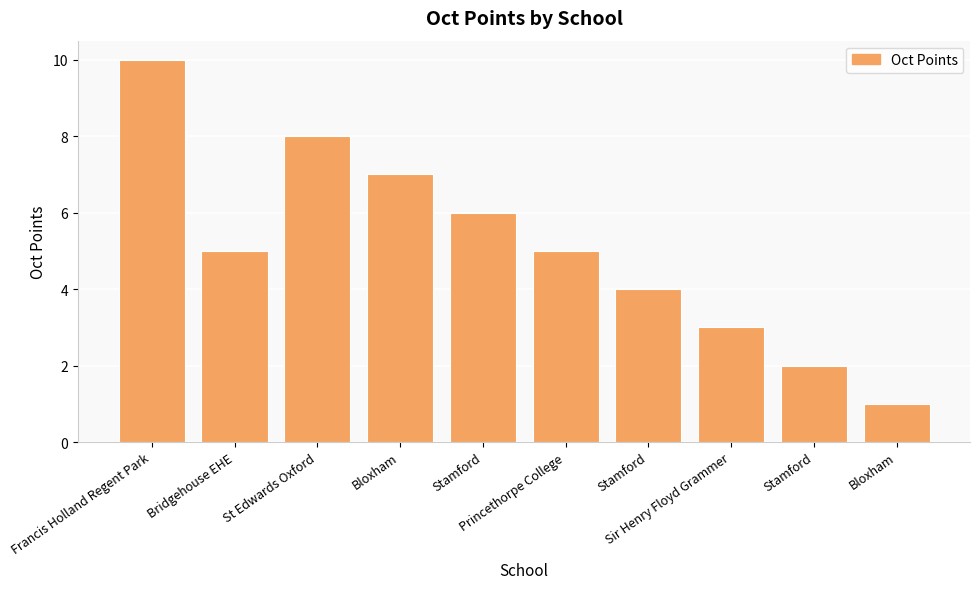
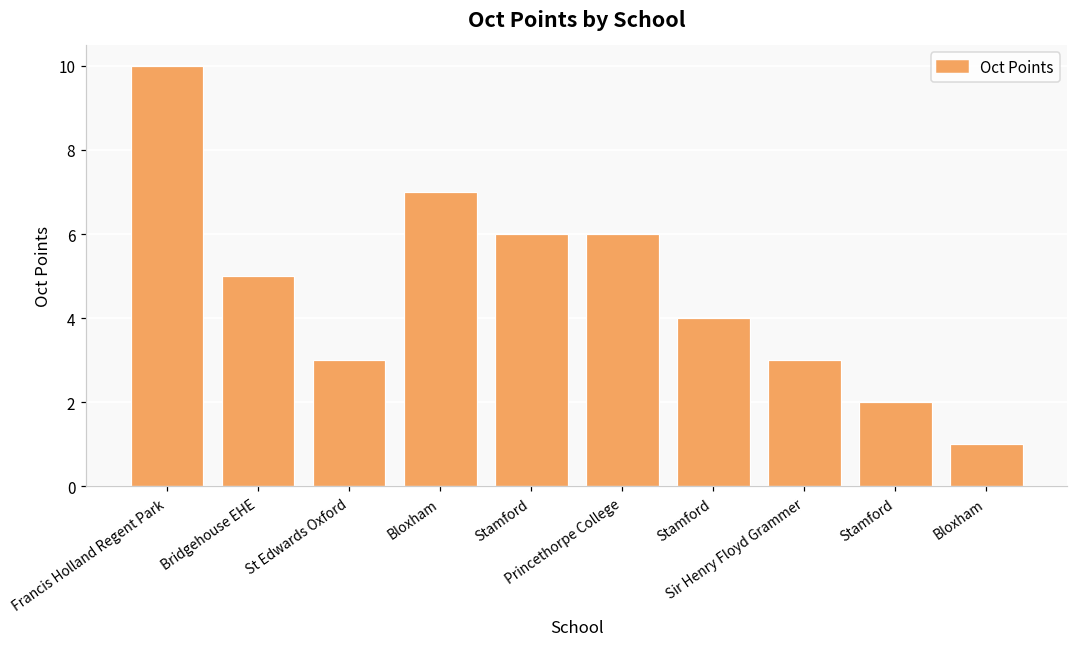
  {
    "Francis Holland Regent Park": 10,
    "Bridgehouse EHE": 5,
-   "St Edwards Oxford": 8,
-   "Princethorpe College": 5,
+   "St Edwards Oxford": 3,
+   "Princethorpe College": 6,
    "Sir Henry Floyd Grammer": 3
  }
